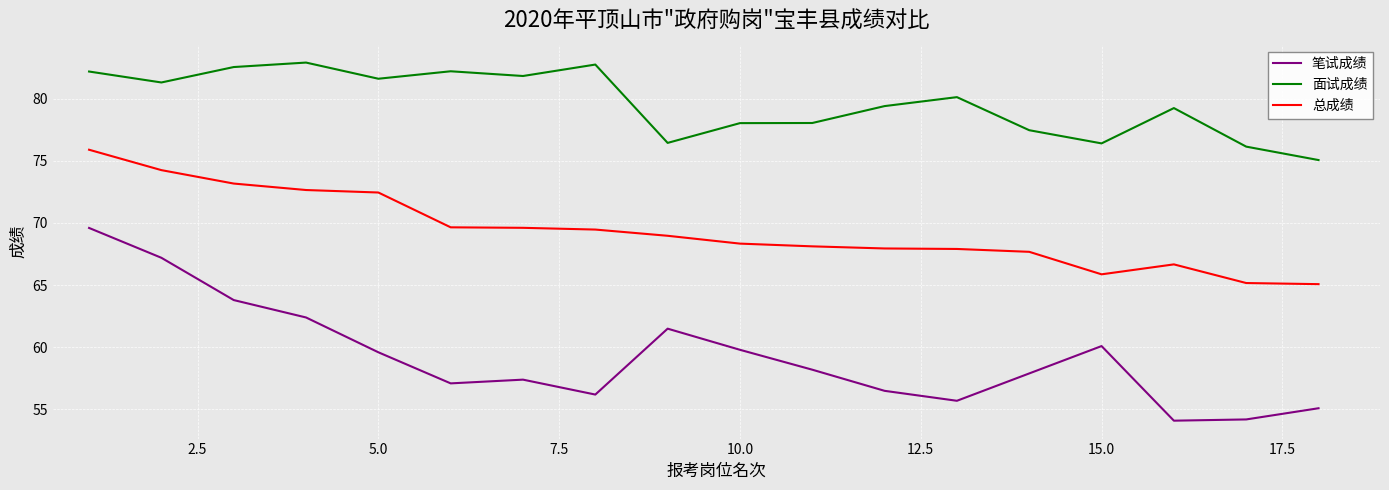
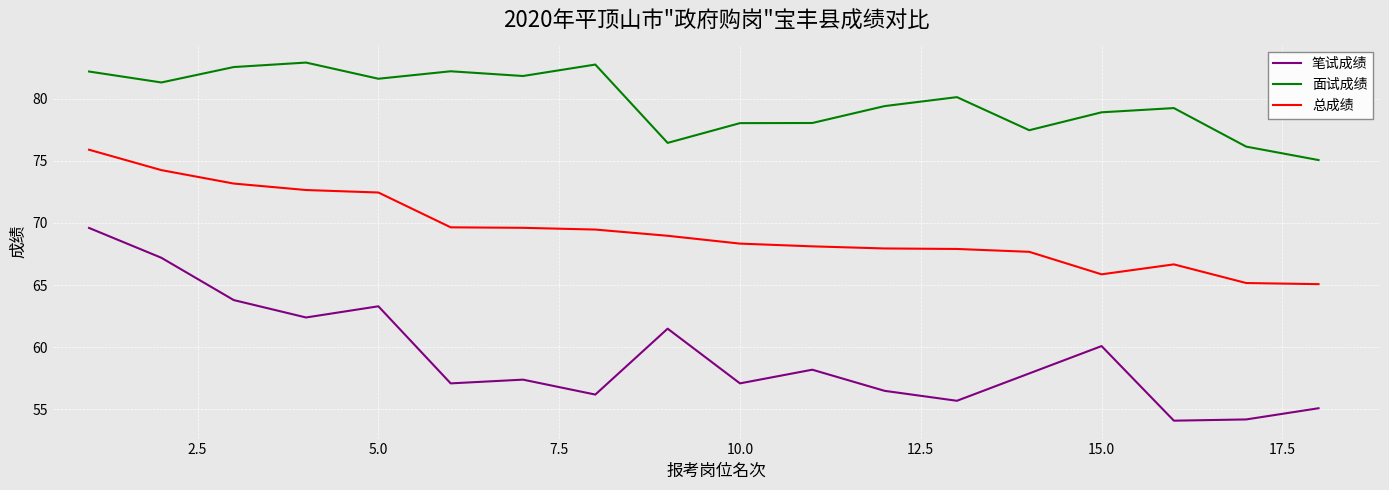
  {
    "笔试成绩": {
-     "5.0": 59.6,
-     "10.0": 59.8,
+     "5.0": 63.3,
+     "10.0": 57.1,
      "15.0": 60.1
    },
    "面试成绩": {
      "5.0": 81.6,
      "10.0": 78.0,
-     "15.0": 76.4
+     "15.0": 78.9
    },
    "总成绩": {
      "5.0": 72.5,
      "10.0": 68.3,
      "15.0": 65.9
    }
  }
